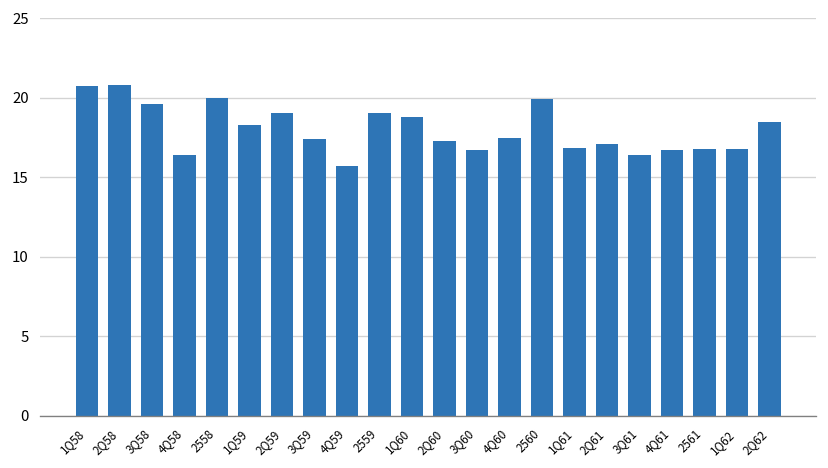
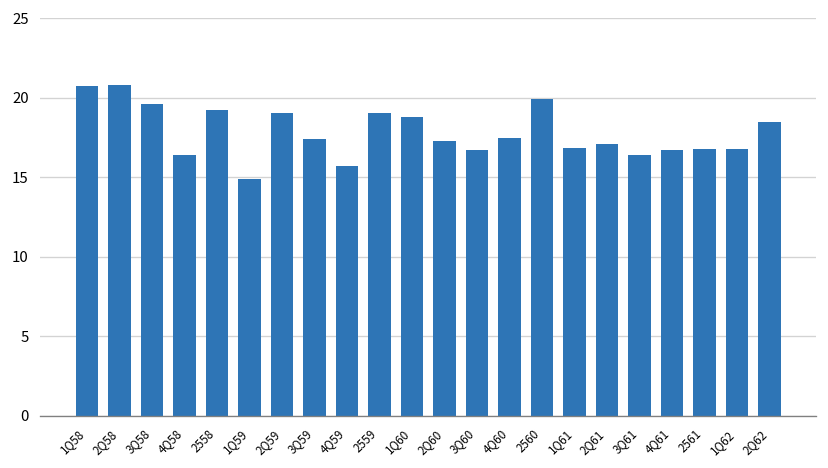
  {
    "1Q58": 20.7,
    "2Q58": 20.8,
    "3Q58": 19.6,
    "4Q58": 16.4,
-   "2558": 20.0,
-   "1Q59": 18.3,
+   "2558": 19.2,
+   "1Q59": 14.9,
    "2Q59": 19.0,
    "3Q59": 17.4,
    "4Q59": 15.7,
    "2559": 19.0,
    "1Q60": 18.8,
    "2Q60": 17.3,
    "3Q60": 16.7,
    "4Q60": 17.4,
    "2560": 19.9,
    "1Q61": 16.8,
    "2Q61": 17.1,
    "3Q61": 16.4,
    "4Q61": 16.7,
    "2561": 16.7,
    "1Q62": 16.7,
    "2Q62": 18.5
  }
